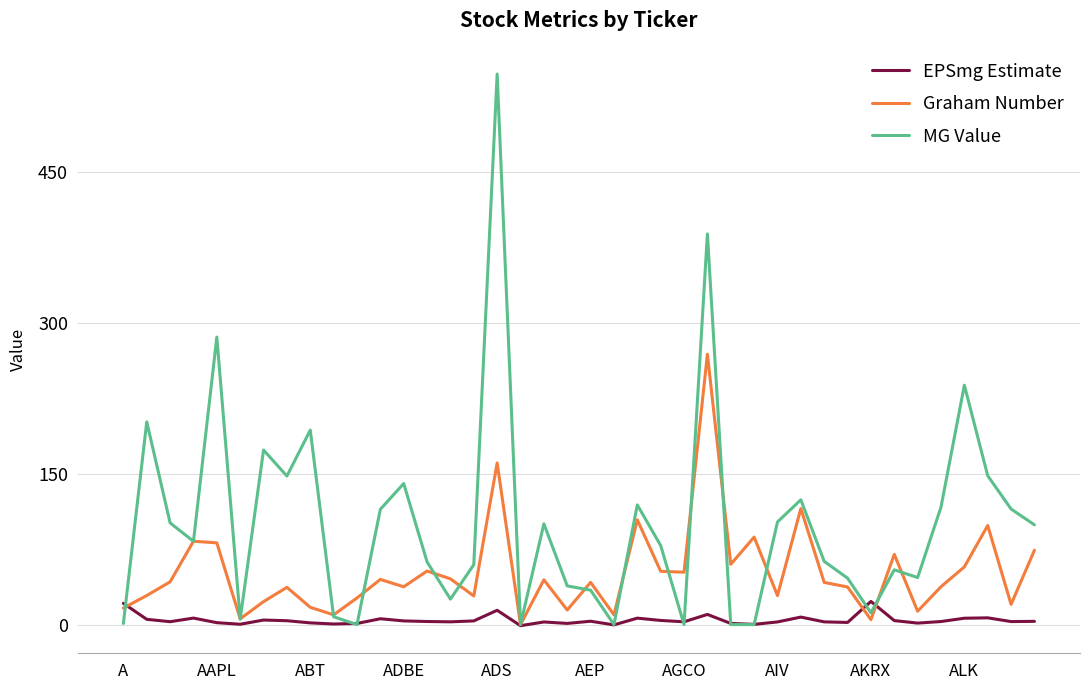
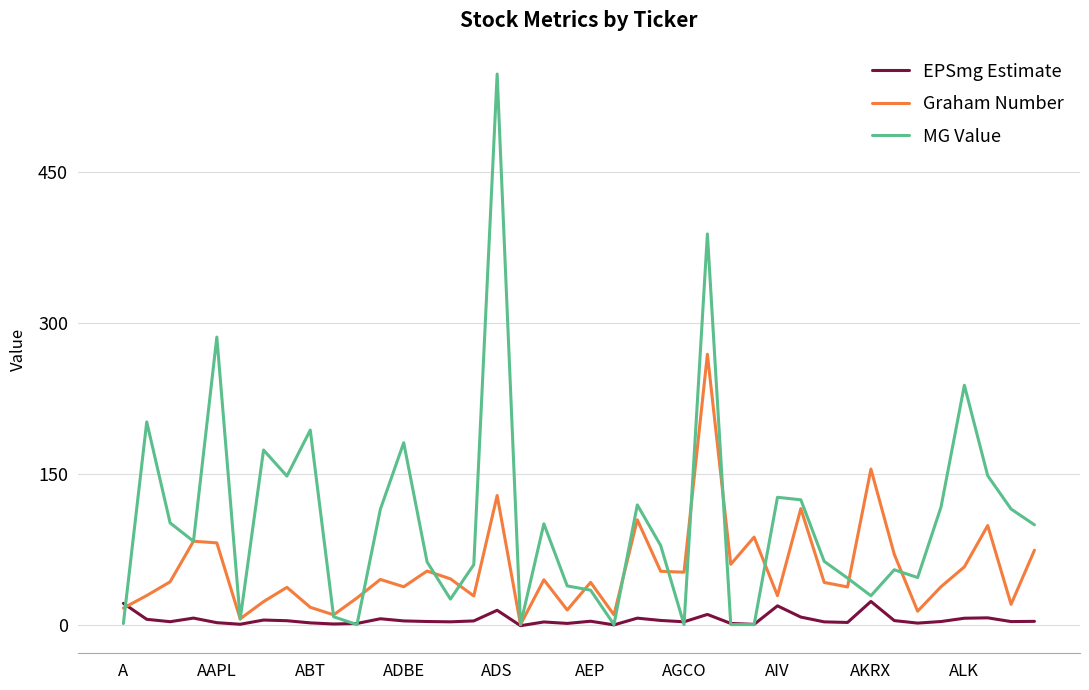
  {
    "EPSmg Estimate": {
      "A": 21,
      "AAPL": 2,
      "ABT": 2,
      "ADBE": 4,
      "ADS": 14,
      "AEP": 3,
      "AGCO": 3,
-     "AIV": 3,
+     "AIV": 19,
      "AKRX": 23,
      "ALK": 6
    },
    "Graham Number": {
      "A": 16,
      "AAPL": 81,
      "ABT": 17,
      "ADBE": 38,
-     "ADS": 161,
+     "ADS": 128,
      "AEP": 42,
      "AGCO": 52,
      "AIV": 29,
-     "AKRX": 5,
+     "AKRX": 155,
      "ALK": 57
    },
    "MG Value": {
      "A": 1,
      "AAPL": 286,
      "ABT": 194,
-     "ADBE": 140,
+     "ADBE": 181,
      "ADS": 548,
      "AEP": 34,
      "AGCO": 0,
-     "AIV": 102,
-     "AKRX": 12,
+     "AIV": 127,
+     "AKRX": 29,
      "ALK": 238
    }
  }
